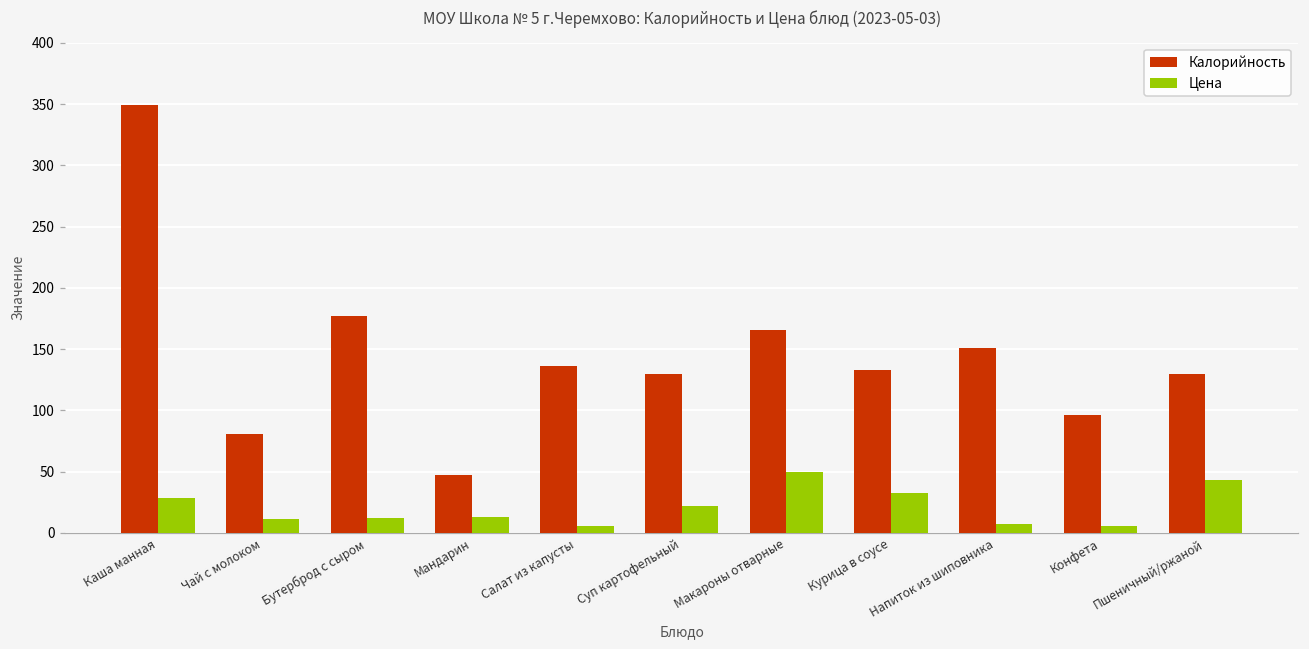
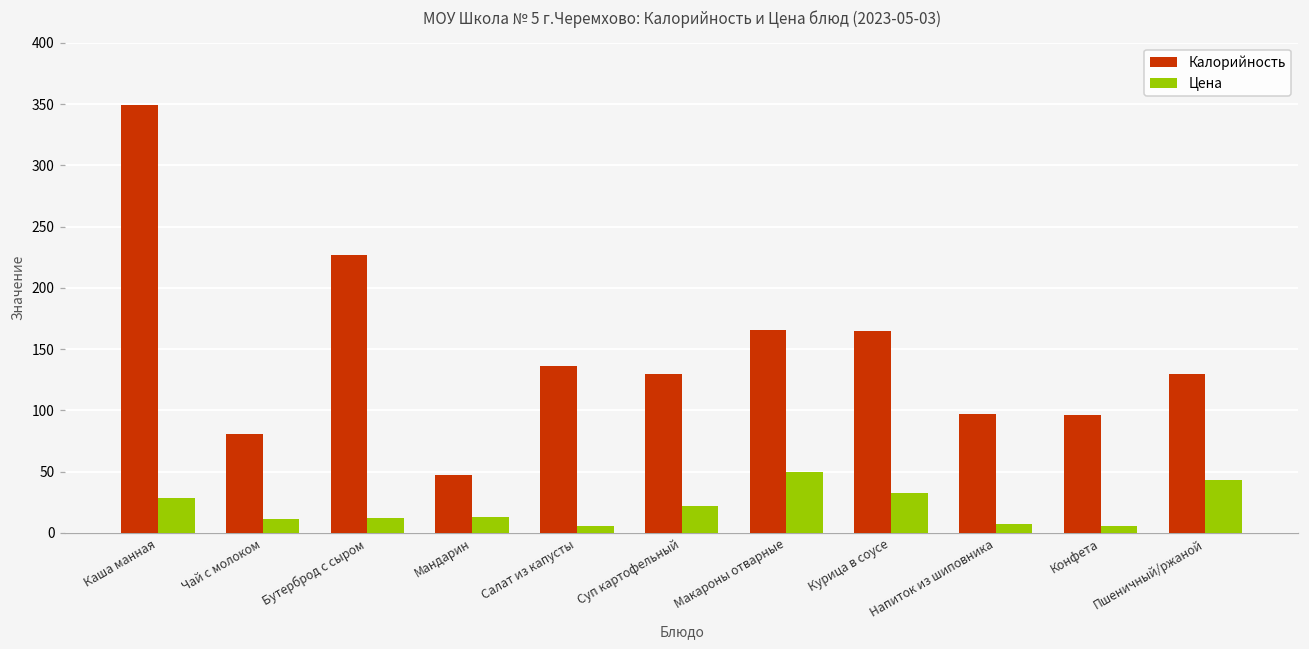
  {
    "Калорийность": {
      "Каша манная": 349,
      "Чай с молоком": 81,
-     "Бутерброд с сыром": 177,
+     "Бутерброд с сыром": 226,
      "Мандарин": 47,
      "Салат из капусты": 136,
      "Суп картофельный": 130,
      "Макароны отварные": 166,
-     "Курица в соусе": 133,
-     "Напиток из шиповника": 151,
+     "Курица в соусе": 165,
+     "Напиток из шиповника": 97,
      "Конфета": 96,
      "Пшеничный/ржаной": 130
    },
    "Цена": {
      "Каша манная": 29,
      "Чай с молоком": 11,
      "Бутерброд с сыром": 12,
      "Мандарин": 13,
      "Салат из капусты": 6,
      "Суп картофельный": 22,
      "Макароны отварные": 50,
      "Курица в соусе": 33,
      "Напиток из шиповника": 7,
      "Конфета": 5,
      "Пшеничный/ржаной": 43
    }
  }
